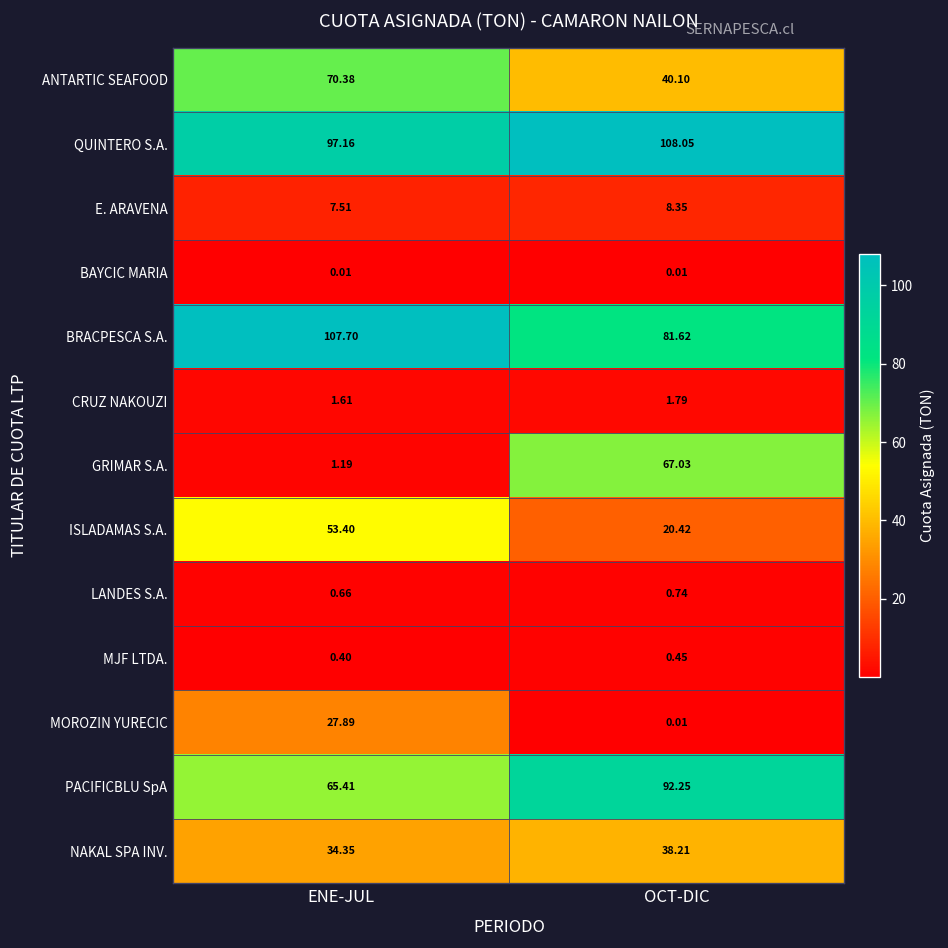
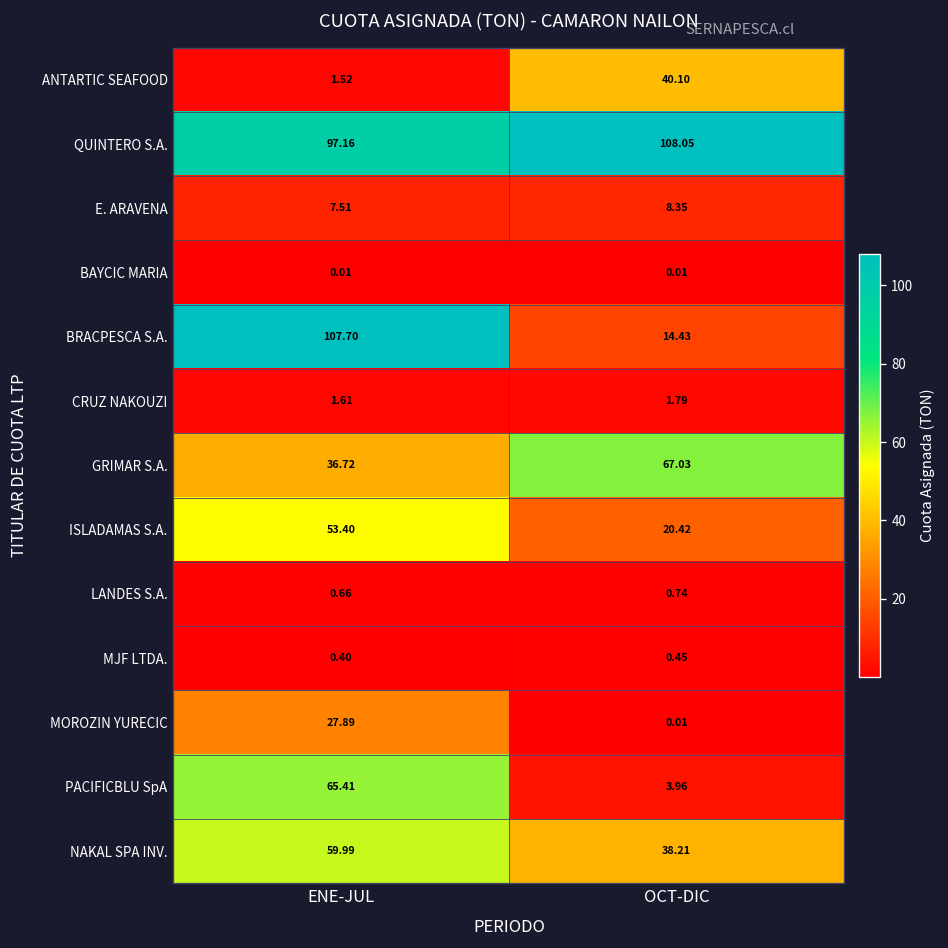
  {
    "ANTARTIC SEAFOOD": {
-     "ENE-JUL": 70.38,
+     "ENE-JUL": 1.52,
      "OCT-DIC": 40.10
    },
    "QUINTERO S.A.": {
      "ENE-JUL": 97.16,
      "OCT-DIC": 108.05
    },
    "E. ARAVENA": {
      "ENE-JUL": 7.51,
      "OCT-DIC": 8.35
    },
    "BAYCIC MARIA": {
      "ENE-JUL": 0.01,
      "OCT-DIC": 0.01
    },
    "BRACPESCA S.A.": {
      "ENE-JUL": 107.70,
-     "OCT-DIC": 81.62
+     "OCT-DIC": 14.43
    },
    "CRUZ NAKOUZI": {
      "ENE-JUL": 1.61,
      "OCT-DIC": 1.79
    },
    "GRIMAR S.A.": {
-     "ENE-JUL": 1.19,
+     "ENE-JUL": 36.72,
      "OCT-DIC": 67.03
    },
    "ISLADAMAS S.A.": {
      "ENE-JUL": 53.40,
      "OCT-DIC": 20.42
    },
    "LANDES S.A.": {
      "ENE-JUL": 0.66,
      "OCT-DIC": 0.74
    },
    "MJF LTDA.": {
      "ENE-JUL": 0.40,
      "OCT-DIC": 0.45
    },
    "MOROZIN YURECIC": {
      "ENE-JUL": 27.89,
      "OCT-DIC": 0.01
    },
    "PACIFICBLU SpA": {
      "ENE-JUL": 65.41,
-     "OCT-DIC": 92.25
+     "OCT-DIC": 3.96
    },
    "NAKAL SPA INV.": {
-     "ENE-JUL": 34.35,
+     "ENE-JUL": 59.99,
      "OCT-DIC": 38.21
    }
  }
